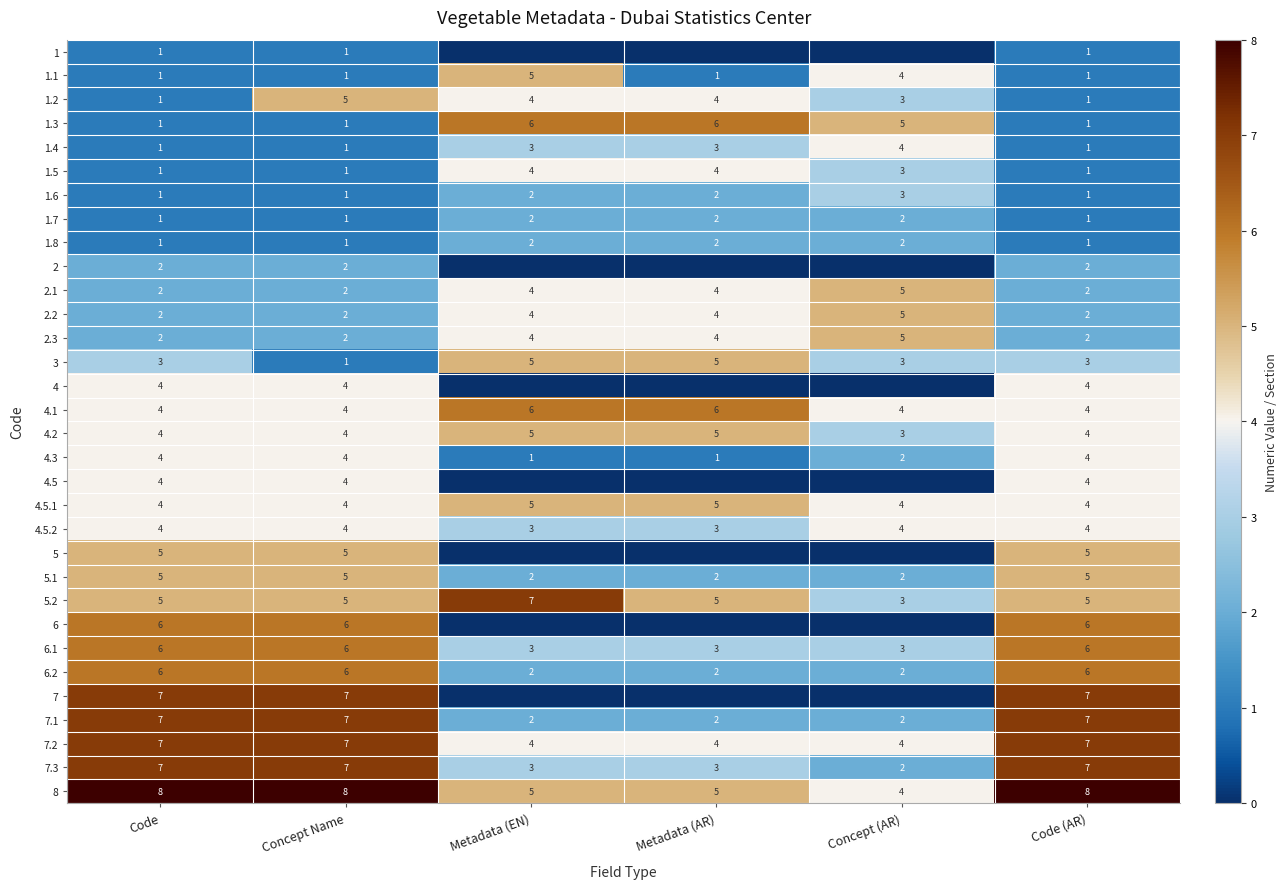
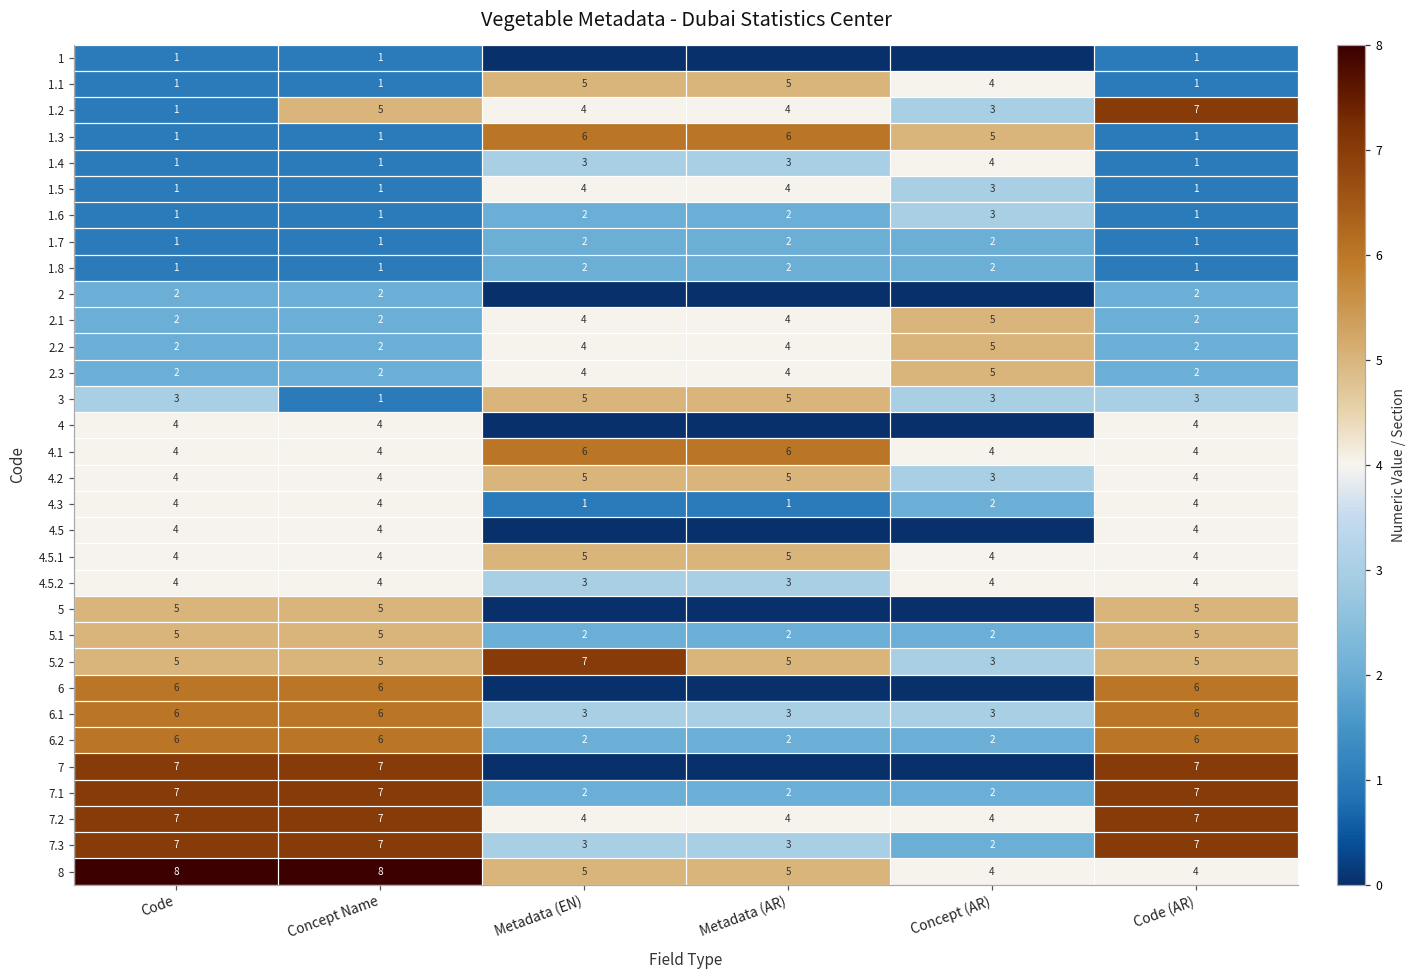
  {
    "1": {
      "Code": 1,
      "Concept Name": 1,
      "Code (AR)": 1
    },
    "1.1": {
      "Code": 1,
      "Concept Name": 1,
      "Metadata (EN)": 5,
-     "Metadata (AR)": 1,
+     "Metadata (AR)": 5,
      "Concept (AR)": 4,
      "Code (AR)": 1
    },
    "1.2": {
      "Code": 1,
      "Concept Name": 5,
      "Metadata (EN)": 4,
      "Metadata (AR)": 4,
      "Concept (AR)": 3,
-     "Code (AR)": 1
+     "Code (AR)": 7
    },
    "1.3": {
      "Code": 1,
      "Concept Name": 1,
      "Metadata (EN)": 6,
      "Metadata (AR)": 6,
      "Concept (AR)": 5,
      "Code (AR)": 1
    },
    "1.4": {
      "Code": 1,
      "Concept Name": 1,
      "Metadata (EN)": 3,
      "Metadata (AR)": 3,
      "Concept (AR)": 4,
      "Code (AR)": 1
    },
    "1.5": {
      "Code": 1,
      "Concept Name": 1,
      "Metadata (EN)": 4,
      "Metadata (AR)": 4,
      "Concept (AR)": 3,
      "Code (AR)": 1
    },
    "1.6": {
      "Code": 1,
      "Concept Name": 1,
      "Metadata (EN)": 2,
      "Metadata (AR)": 2,
      "Concept (AR)": 3,
      "Code (AR)": 1
    },
    "1.7": {
      "Code": 1,
      "Concept Name": 1,
      "Metadata (EN)": 2,
      "Metadata (AR)": 2,
      "Concept (AR)": 2,
      "Code (AR)": 1
    },
    "1.8": {
      "Code": 1,
      "Concept Name": 1,
      "Metadata (EN)": 2,
      "Metadata (AR)": 2,
      "Concept (AR)": 2,
      "Code (AR)": 1
    },
    "2": {
      "Code": 2,
      "Concept Name": 2,
      "Code (AR)": 2
    },
    "2.1": {
      "Code": 2,
      "Concept Name": 2,
      "Metadata (EN)": 4,
      "Metadata (AR)": 4,
      "Concept (AR)": 5,
      "Code (AR)": 2
    },
    "2.2": {
      "Code": 2,
      "Concept Name": 2,
      "Metadata (EN)": 4,
      "Metadata (AR)": 4,
      "Concept (AR)": 5,
      "Code (AR)": 2
    },
    "2.3": {
      "Code": 2,
      "Concept Name": 2,
      "Metadata (EN)": 4,
      "Metadata (AR)": 4,
      "Concept (AR)": 5,
      "Code (AR)": 2
    },
    "3": {
      "Code": 3,
      "Concept Name": 1,
      "Metadata (EN)": 5,
      "Metadata (AR)": 5,
      "Concept (AR)": 3,
      "Code (AR)": 3
    },
    "4": {
      "Code": 4,
      "Concept Name": 4,
      "Code (AR)": 4
    },
    "4.1": {
      "Code": 4,
      "Concept Name": 4,
      "Metadata (EN)": 6,
      "Metadata (AR)": 6,
      "Concept (AR)": 4,
      "Code (AR)": 4
    },
    "4.2": {
      "Code": 4,
      "Concept Name": 4,
      "Metadata (EN)": 5,
      "Metadata (AR)": 5,
      "Concept (AR)": 3,
      "Code (AR)": 4
    },
    "4.3": {
      "Code": 4,
      "Concept Name": 4,
      "Metadata (EN)": 1,
      "Metadata (AR)": 1,
      "Concept (AR)": 2,
      "Code (AR)": 4
    },
    "4.5": {
      "Code": 4,
      "Concept Name": 4,
      "Code (AR)": 4
    },
    "4.5.1": {
      "Code": 4,
      "Concept Name": 4,
      "Metadata (EN)": 5,
      "Metadata (AR)": 5,
      "Concept (AR)": 4,
      "Code (AR)": 4
    },
    "4.5.2": {
      "Code": 4,
      "Concept Name": 4,
      "Metadata (EN)": 3,
      "Metadata (AR)": 3,
      "Concept (AR)": 4,
      "Code (AR)": 4
    },
    "5": {
      "Code": 5,
      "Concept Name": 5,
      "Code (AR)": 5
    },
    "5.1": {
      "Code": 5,
      "Concept Name": 5,
      "Metadata (EN)": 2,
      "Metadata (AR)": 2,
      "Concept (AR)": 2,
      "Code (AR)": 5
    },
    "5.2": {
      "Code": 5,
      "Concept Name": 5,
      "Metadata (EN)": 7,
      "Metadata (AR)": 5,
      "Concept (AR)": 3,
      "Code (AR)": 5
    },
    "6": {
      "Code": 6,
      "Concept Name": 6,
      "Code (AR)": 6
    },
    "6.1": {
      "Code": 6,
      "Concept Name": 6,
      "Metadata (EN)": 3,
      "Metadata (AR)": 3,
      "Concept (AR)": 3,
      "Code (AR)": 6
    },
    "6.2": {
      "Code": 6,
      "Concept Name": 6,
      "Metadata (EN)": 2,
      "Metadata (AR)": 2,
      "Concept (AR)": 2,
      "Code (AR)": 6
    },
    "7": {
      "Code": 7,
      "Concept Name": 7,
      "Code (AR)": 7
    },
    "7.1": {
      "Code": 7,
      "Concept Name": 7,
      "Metadata (EN)": 2,
      "Metadata (AR)": 2,
      "Concept (AR)": 2,
      "Code (AR)": 7
    },
    "7.2": {
      "Code": 7,
      "Concept Name": 7,
      "Metadata (EN)": 4,
      "Metadata (AR)": 4,
      "Concept (AR)": 4,
      "Code (AR)": 7
    },
    "7.3": {
      "Code": 7,
      "Concept Name": 7,
      "Metadata (EN)": 3,
      "Metadata (AR)": 3,
      "Concept (AR)": 2,
      "Code (AR)": 7
    },
    "8": {
      "Code": 8,
      "Concept Name": 8,
      "Metadata (EN)": 5,
      "Metadata (AR)": 5,
      "Concept (AR)": 4,
-     "Code (AR)": 8
+     "Code (AR)": 4
    }
  }
